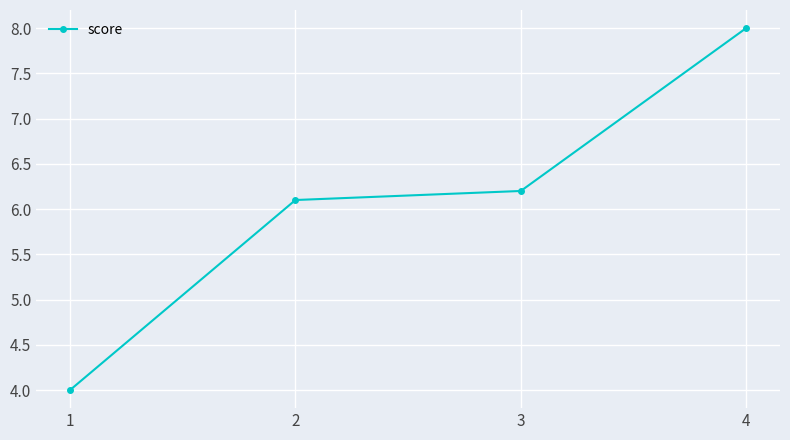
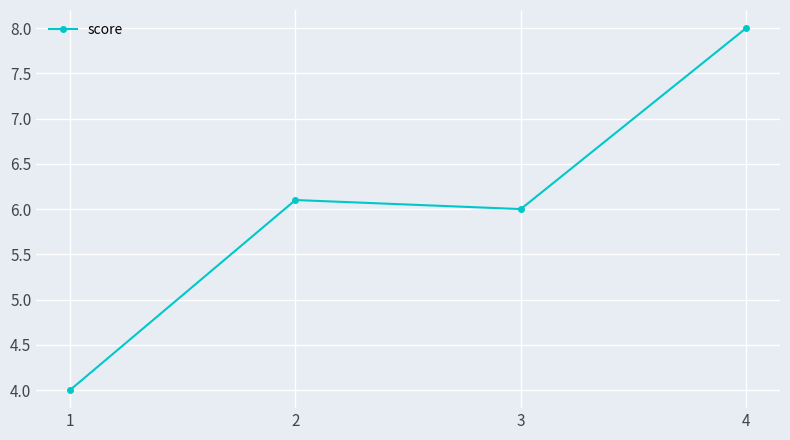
  {
    "1": 4.0,
    "2": 6.1,
-   "3": 6.2,
+   "3": 6.0,
    "4": 8.0
  }
